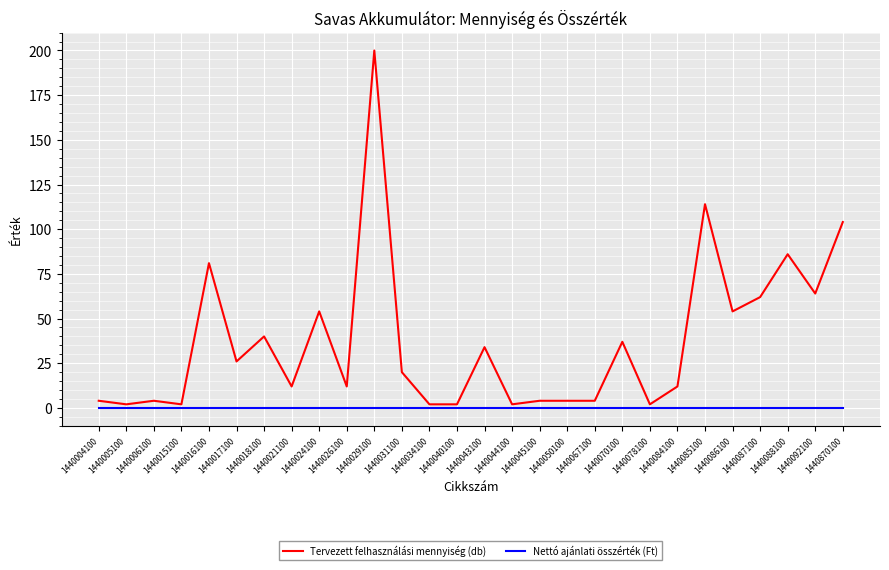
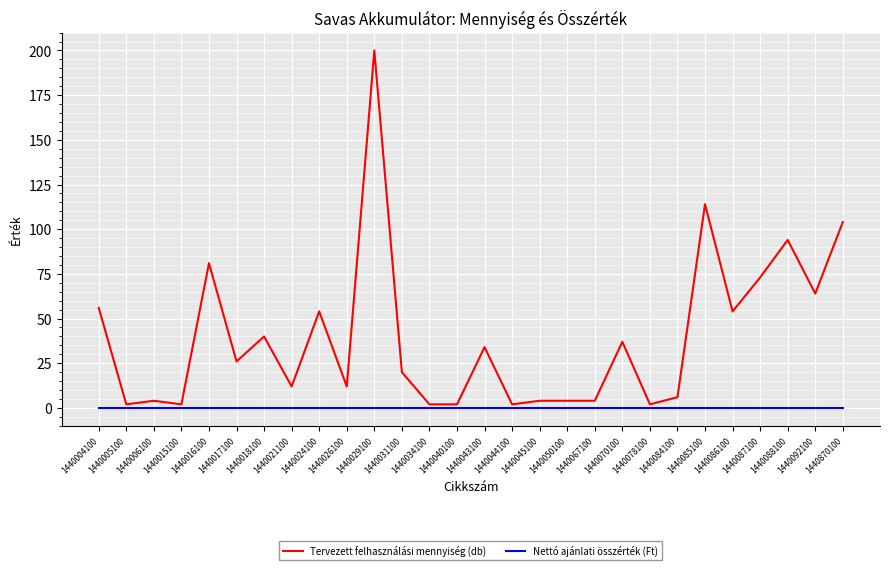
  {
    "Tervezett felhasználási mennyiség (db)": {
-     "1440004100": 4,
+     "1440004100": 56,
      "1440005100": 2,
      "1440006100": 4,
      "1440015100": 2,
      "1440016100": 81,
      "1440017100": 26,
      "1440018100": 40,
      "1440021100": 12,
      "1440024100": 54,
      "1440026100": 12,
      "1440029100": 200,
      "1440031100": 20,
      "1440034100": 2,
      "1440040100": 2,
      "1440043100": 34,
      "1440044100": 2,
      "1440045100": 4,
      "1440050100": 4,
      "1440067100": 4,
      "1440070100": 37,
      "1440078100": 2,
-     "1440084100": 12,
+     "1440084100": 6,
      "1440085100": 114,
      "1440086100": 54,
-     "1440087100": 62,
-     "1440088100": 86,
+     "1440087100": 73,
+     "1440088100": 94,
      "1440092100": 64,
      "1440870100": 104
    },
    "Nettó ajánlati összérték (Ft)": {
      "1440004100": 0,
      "1440005100": 0,
      "1440006100": 0,
      "1440015100": 0,
      "1440016100": 0,
      "1440017100": 0,
      "1440018100": 0,
      "1440021100": 0,
      "1440024100": 0,
      "1440026100": 0,
      "1440029100": 0,
      "1440031100": 0,
      "1440034100": 0,
      "1440040100": 0,
      "1440043100": 0,
      "1440044100": 0,
      "1440045100": 0,
      "1440050100": 0,
      "1440067100": 0,
      "1440070100": 0,
      "1440078100": 0,
      "1440084100": 0,
      "1440085100": 0,
      "1440086100": 0,
      "1440087100": 0,
      "1440088100": 0,
      "1440092100": 0,
      "1440870100": 0
    }
  }
